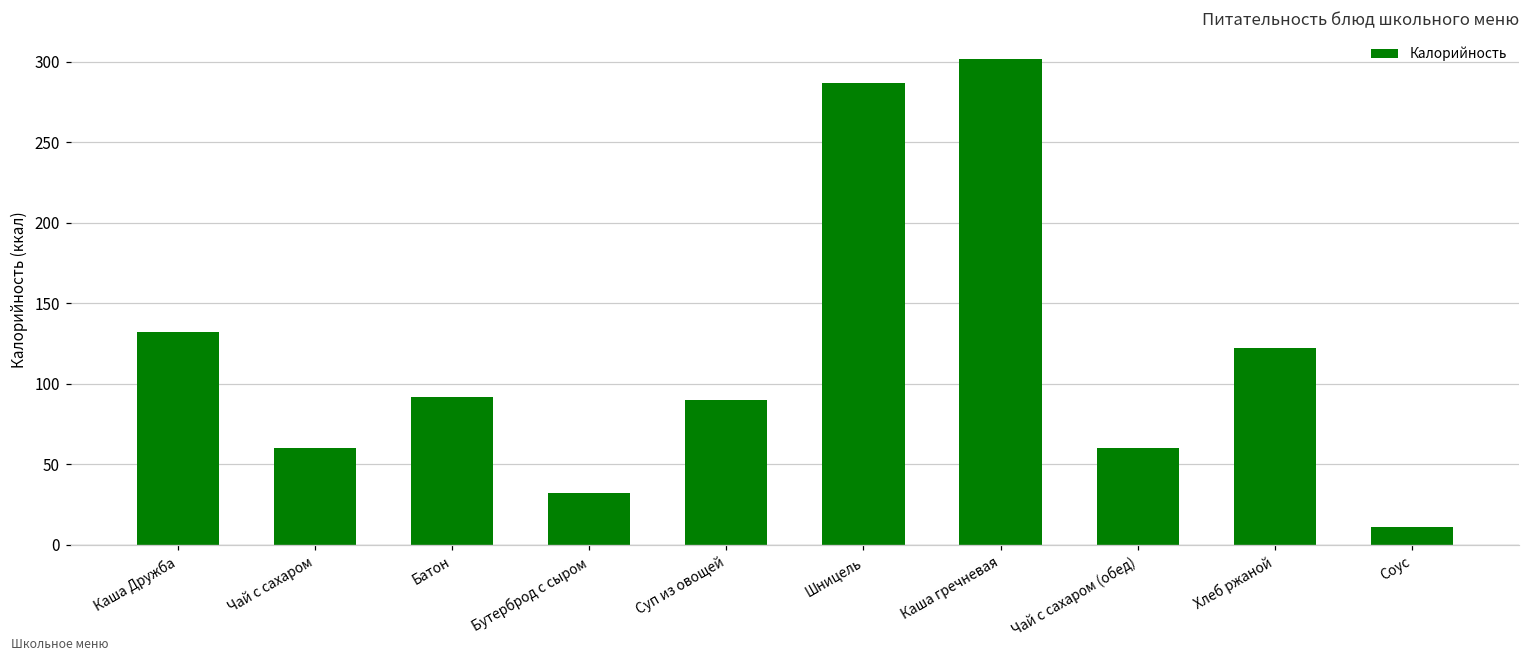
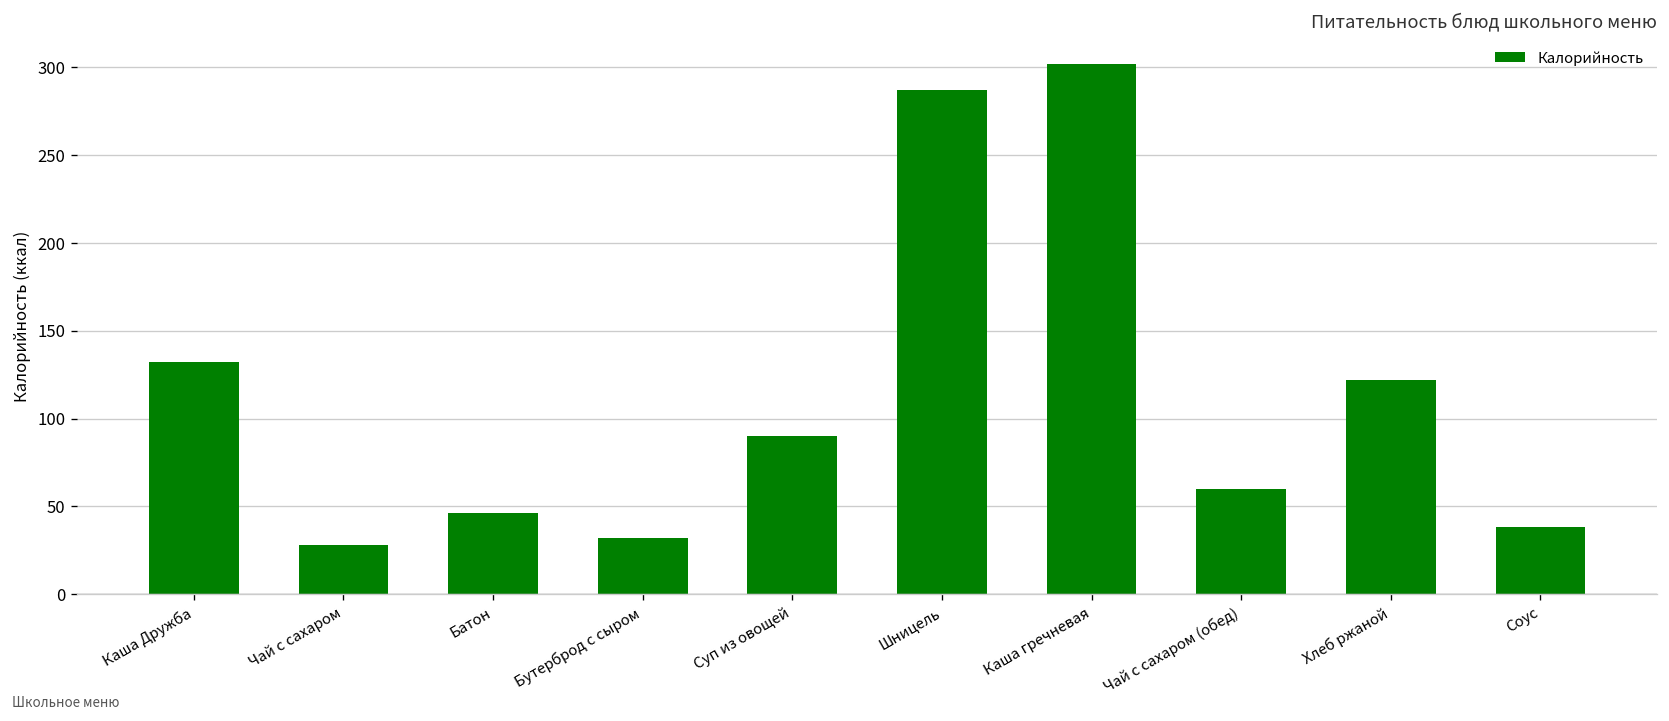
  {
    "Каша Дружба": 132,
-   "Чай с сахаром": 60,
-   "Батон": 92,
+   "Чай с сахаром": 28,
+   "Батон": 46,
    "Бутерброд с сыром": 32,
    "Суп из овощей": 90,
    "Шницель": 287,
    "Каша гречневая": 302,
    "Чай с сахаром (обед)": 60,
    "Хлеб ржаной": 122,
-   "Соус": 11
+   "Соус": 38
  }
